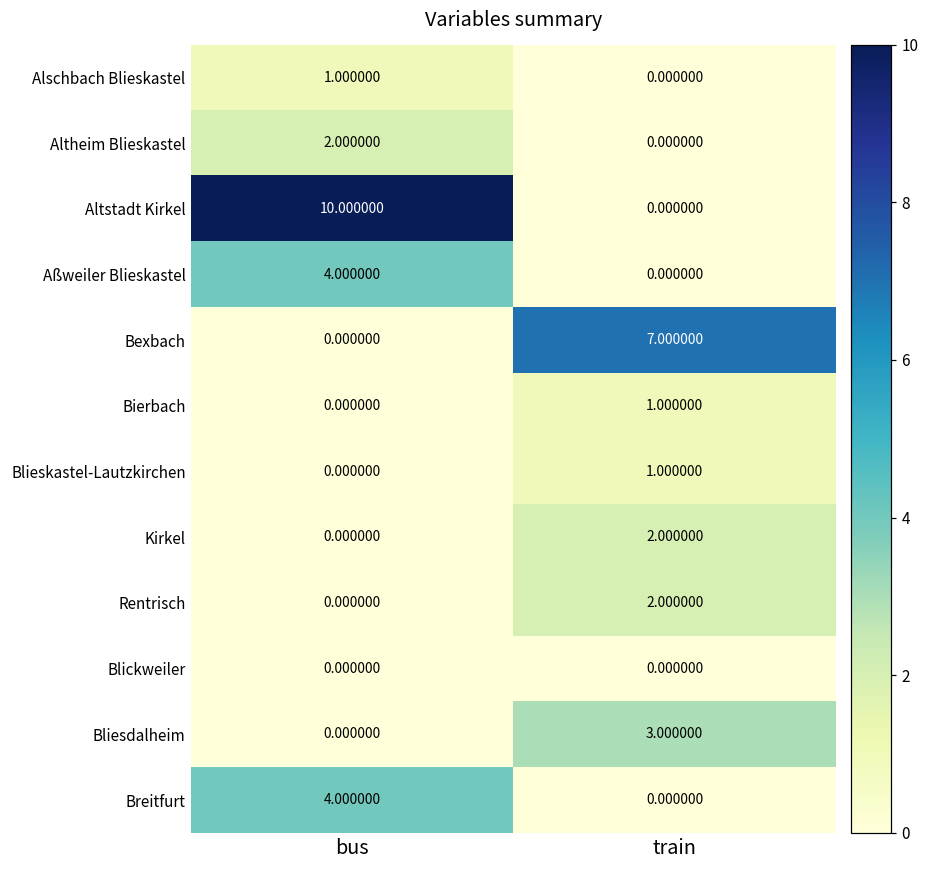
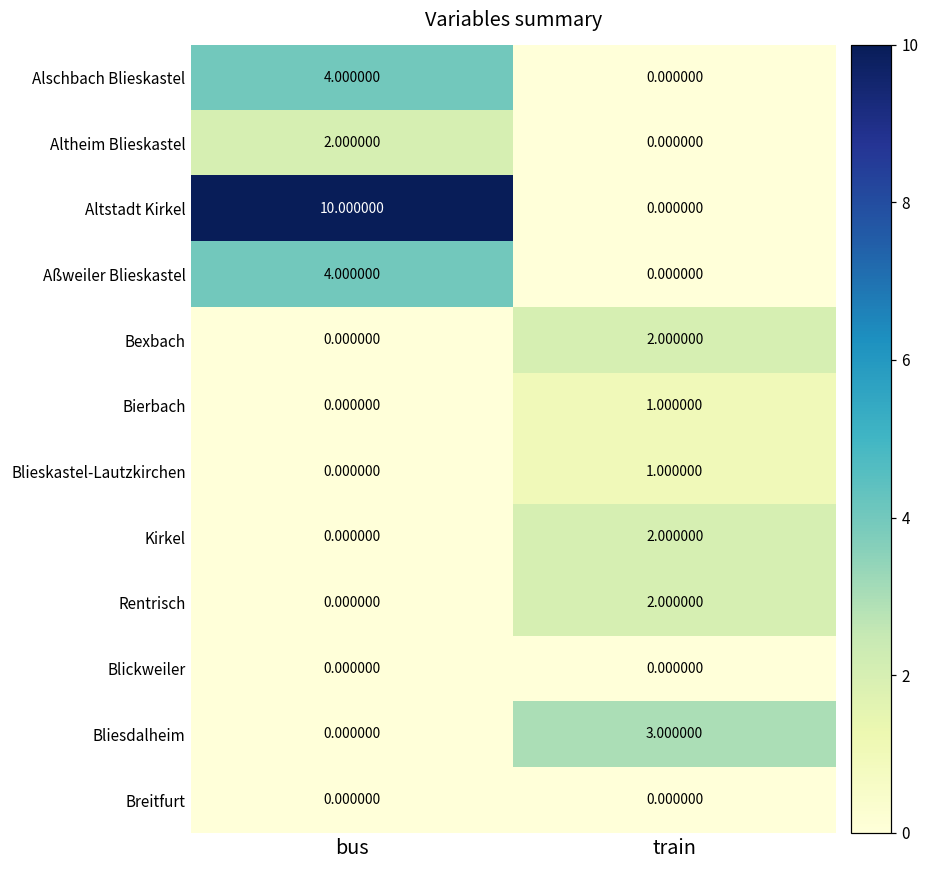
  {
    "Alschbach Blieskastel": {
-     "bus": 1.000000,
+     "bus": 4.000000,
      "train": 0.000000
    },
    "Altheim Blieskastel": {
      "bus": 2.000000,
      "train": 0.000000
    },
    "Altstadt Kirkel": {
      "bus": 10.000000,
      "train": 0.000000
    },
    "Aßweiler Blieskastel": {
      "bus": 4.000000,
      "train": 0.000000
    },
    "Bexbach": {
      "bus": 0.000000,
-     "train": 7.000000
+     "train": 2.000000
    },
    "Bierbach": {
      "bus": 0.000000,
      "train": 1.000000
    },
    "Blieskastel-Lautzkirchen": {
      "bus": 0.000000,
      "train": 1.000000
    },
    "Kirkel": {
      "bus": 0.000000,
      "train": 2.000000
    },
    "Rentrisch": {
      "bus": 0.000000,
      "train": 2.000000
    },
    "Blickweiler": {
      "bus": 0.000000,
      "train": 0.000000
    },
    "Bliesdalheim": {
      "bus": 0.000000,
      "train": 3.000000
    },
    "Breitfurt": {
-     "bus": 4.000000,
+     "bus": 0.000000,
      "train": 0.000000
    }
  }
